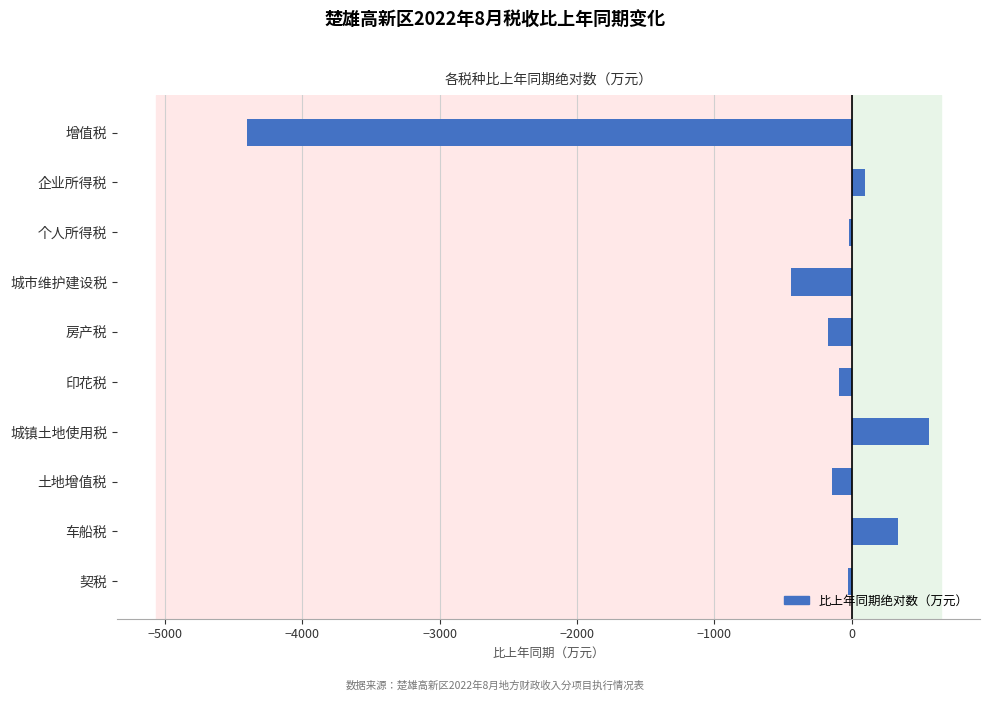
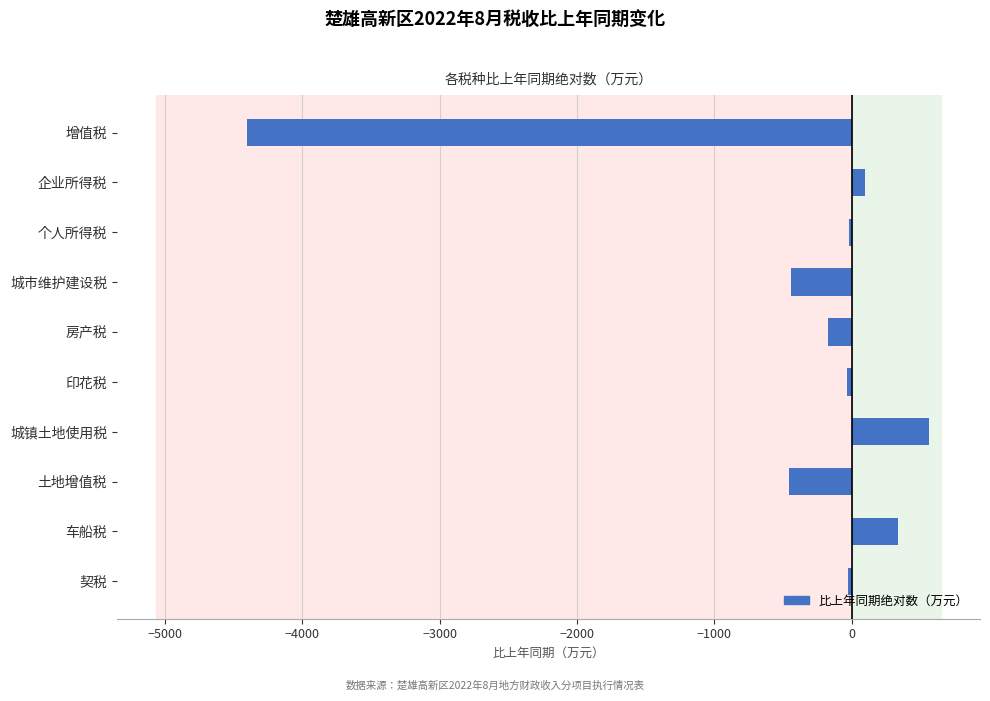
  {
    "增值税": -4400,
    "企业所得税": 100,
    "个人所得税": -20,
    "城市维护建设税": -440,
    "房产税": -180,
-   "印花税": -90,
+   "印花税": -30,
    "城镇土地使用税": 560,
-   "土地增值税": -140,
+   "土地增值税": -460,
    "车船税": 340,
    "契税": -30
  }
